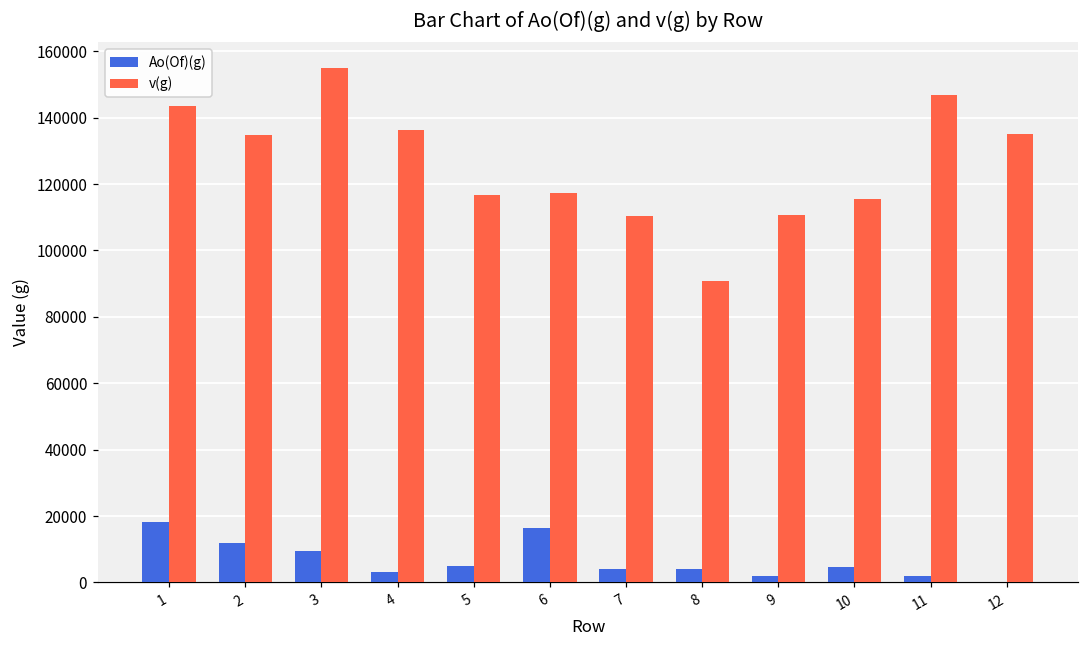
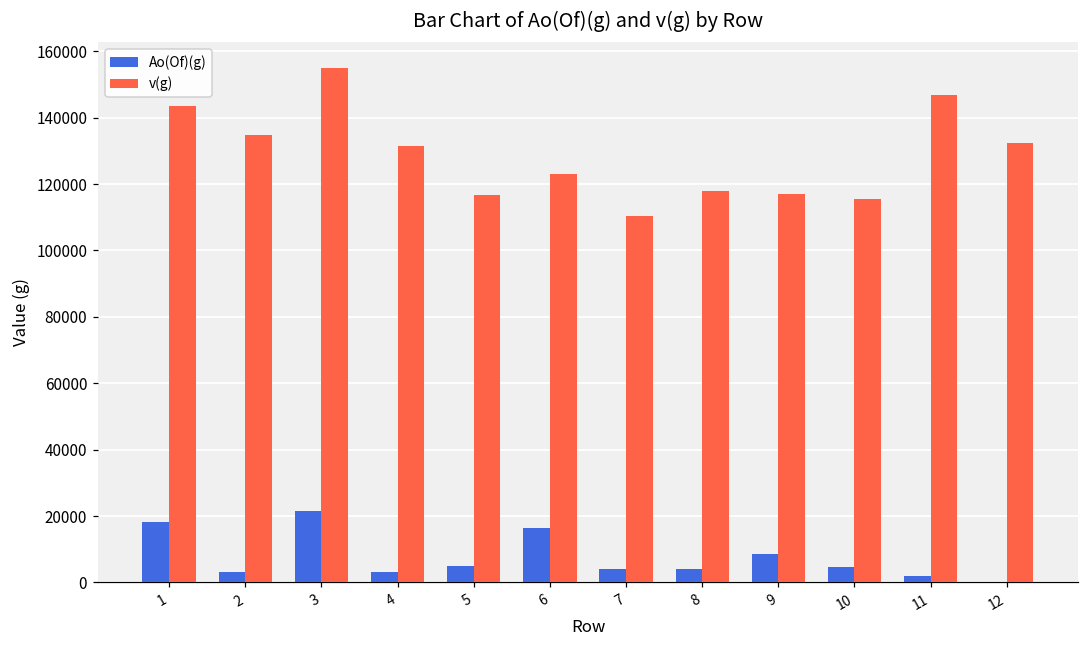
  {
    "Ao(Of)(g)": {
      "1": 18000,
-     "2": 12000,
-     "3": 10000,
+     "2": 3000,
+     "3": 21000,
      "4": 3000,
      "5": 5000,
      "6": 17000,
      "7": 4000,
      "8": 4000,
-     "9": 2000,
+     "9": 9000,
      "10": 5000,
      "11": 2000,
      "12": 0
    },
    "v(g)": {
      "1": 143000,
      "2": 135000,
      "3": 155000,
-     "4": 136000,
+     "4": 131000,
      "5": 117000,
-     "6": 117000,
+     "6": 123000,
      "7": 110000,
-     "8": 91000,
-     "9": 111000,
+     "8": 118000,
+     "9": 117000,
      "10": 115000,
      "11": 147000,
-     "12": 135000
+     "12": 132000
    }
  }
